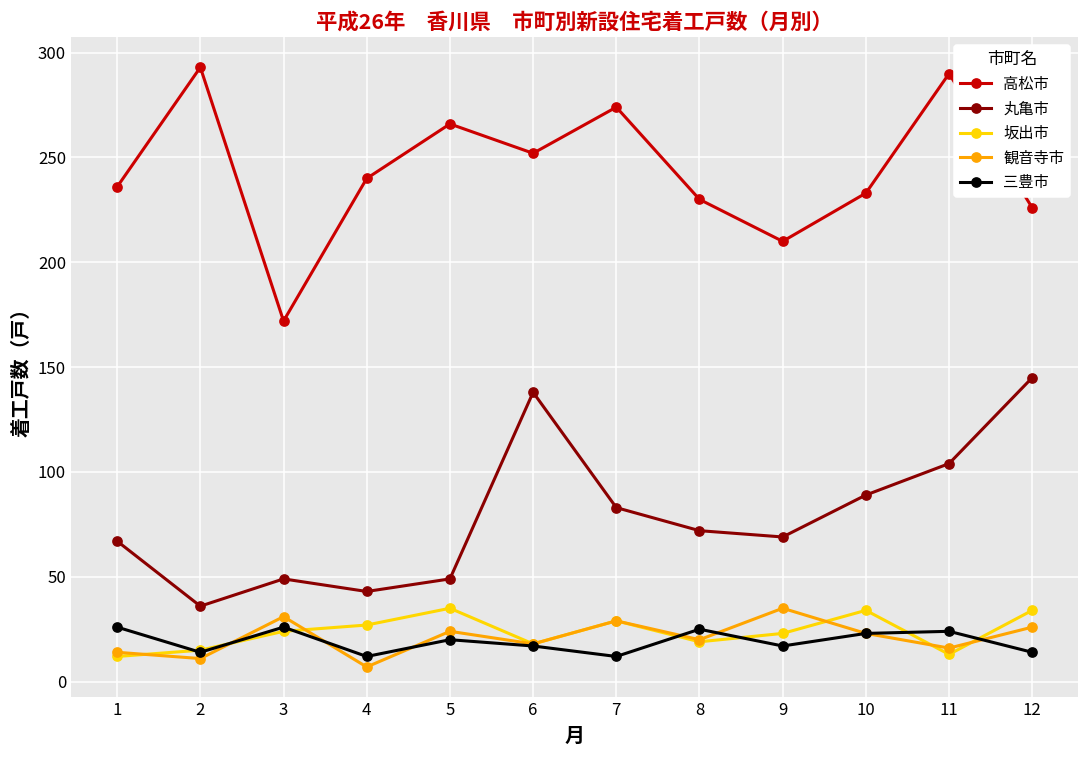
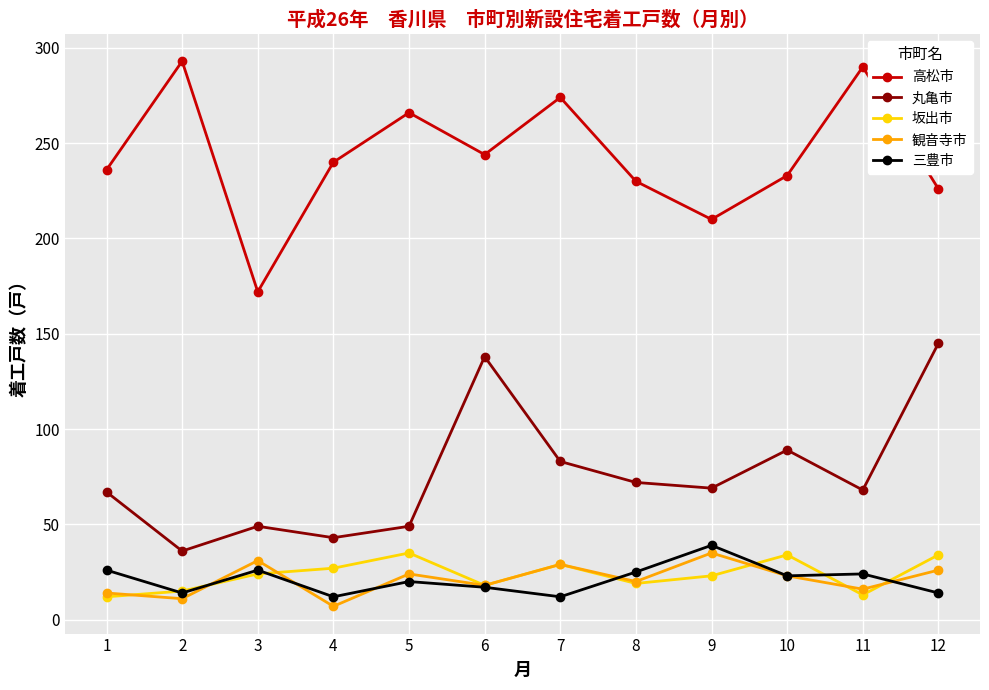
  {
    "高松市": {
      "1": 236,
      "2": 293,
      "3": 172,
      "4": 240,
      "5": 266,
-     "6": 252,
+     "6": 244,
      "7": 274,
      "8": 230,
      "9": 210,
      "10": 233,
      "11": 290,
      "12": 226
    },
    "丸亀市": {
      "1": 67,
      "2": 36,
      "3": 49,
      "4": 43,
      "5": 49,
      "6": 138,
      "7": 83,
      "8": 72,
      "9": 69,
      "10": 89,
-     "11": 104,
+     "11": 68,
      "12": 145
    },
    "三豊市": {
      "1": 26,
      "3": 26,
      "4": 12,
      "5": 20,
      "7": 12,
      "8": 25,
-     "9": 17,
+     "9": 39,
      "11": 24,
      "12": 14
    }
  }
